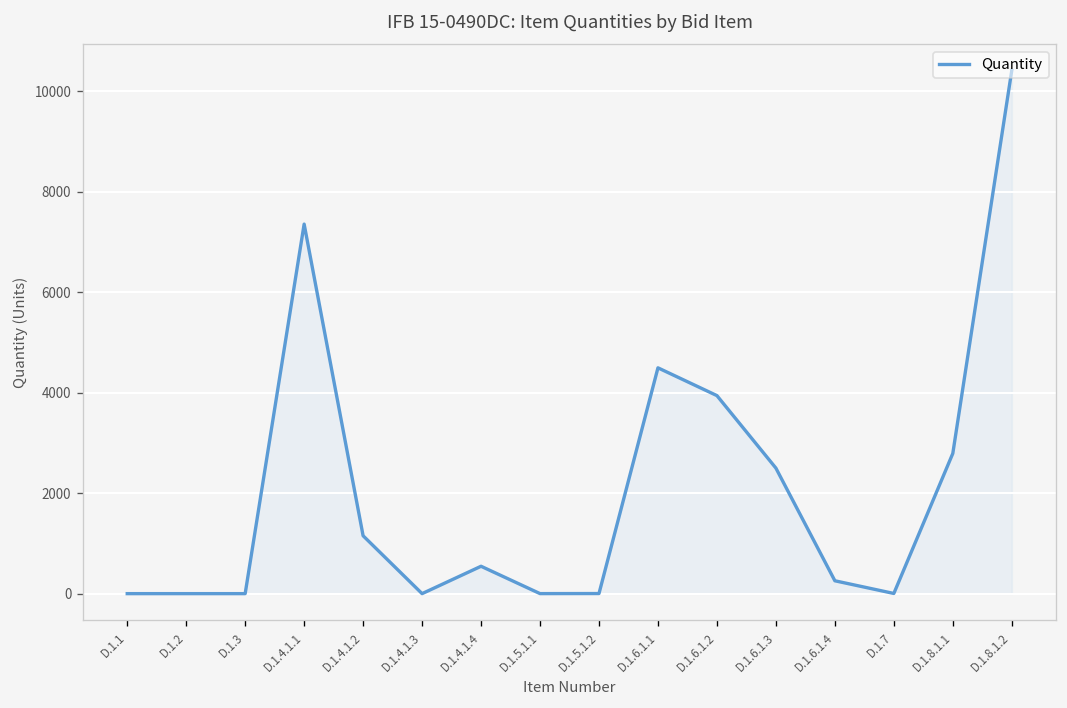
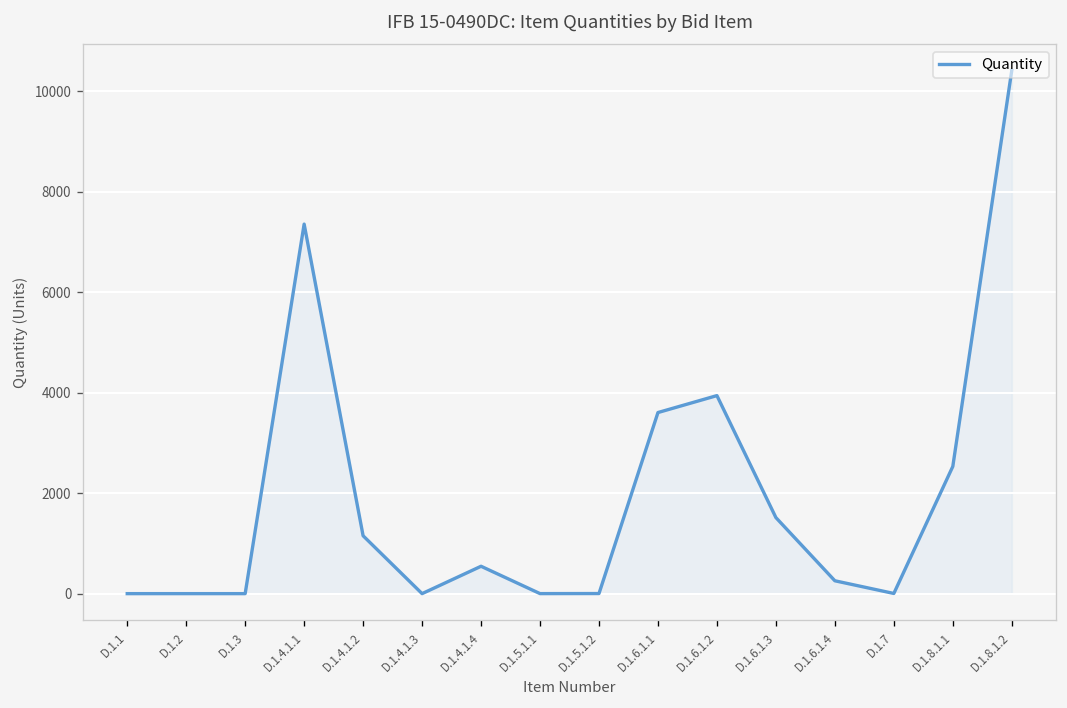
  {
    "D.1.1": 0,
    "D.1.2": 0,
    "D.1.3": 0,
    "D.1.4.1.1": 7400,
    "D.1.4.1.2": 1200,
    "D.1.4.1.3": 0,
    "D.1.4.1.4": 500,
    "D.1.5.1.1": 0,
    "D.1.5.1.2": 0,
-   "D.1.6.1.1": 4500,
+   "D.1.6.1.1": 3600,
    "D.1.6.1.2": 3900,
-   "D.1.6.1.3": 2500,
+   "D.1.6.1.3": 1500,
    "D.1.6.1.4": 300,
    "D.1.7": 0,
-   "D.1.8.1.1": 2800
+   "D.1.8.1.1": 2500
  }
